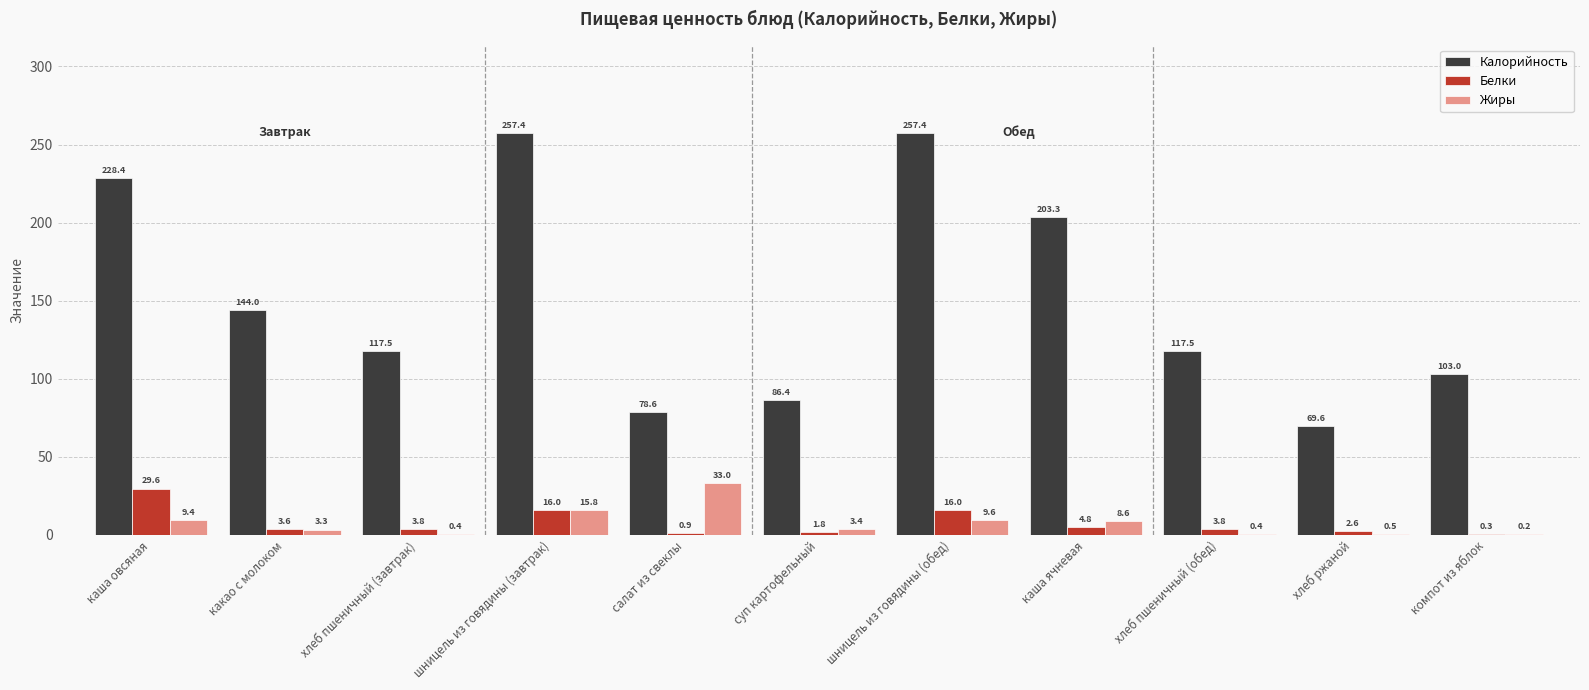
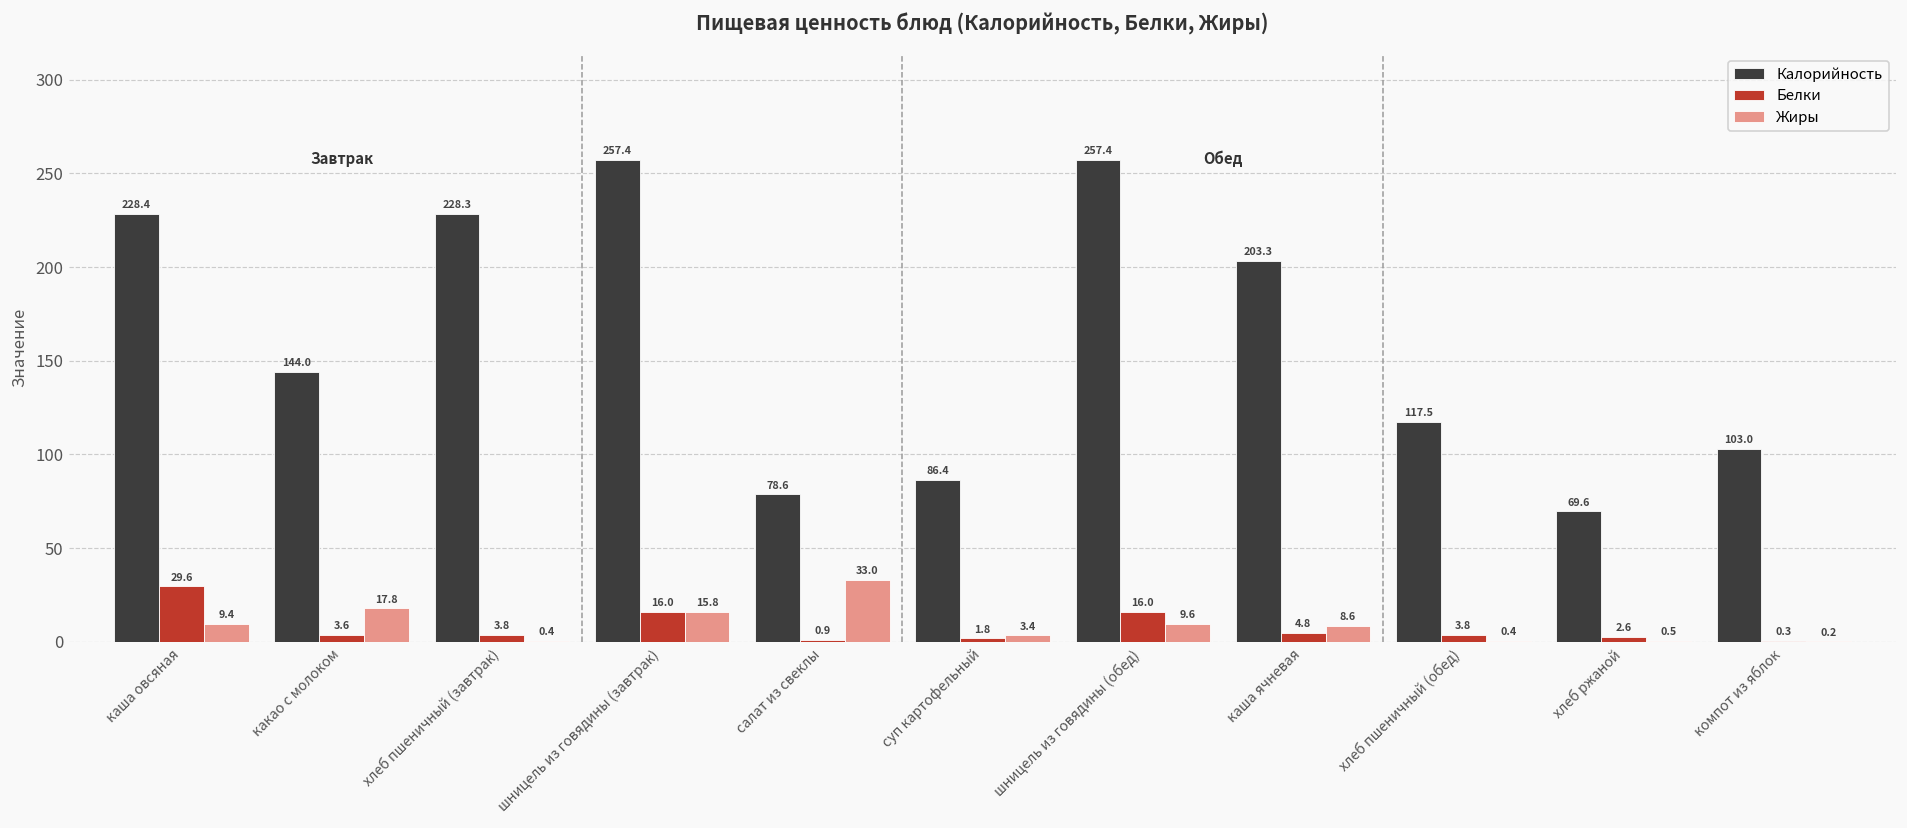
  {
    "Калорийность": {
      "каша овсяная": 228.4,
      "какао с молоком": 144.0,
-     "хлеб пшеничный (завтрак)": 117.5,
+     "хлеб пшеничный (завтрак)": 228.3,
      "шницель из говядины (завтрак)": 257.4,
      "салат из свеклы": 78.6,
      "суп картофельный": 86.4,
      "шницель из говядины (обед)": 257.4,
      "каша ячневая": 203.3,
      "хлеб пшеничный (обед)": 117.5,
      "хлеб ржаной": 69.6,
      "компот из яблок": 103.0
    },
    "Белки": {
      "каша овсяная": 29.6,
      "какао с молоком": 3.6,
      "хлеб пшеничный (завтрак)": 3.8,
      "шницель из говядины (завтрак)": 16.0,
      "салат из свеклы": 0.9,
      "суп картофельный": 1.8,
      "шницель из говядины (обед)": 16.0,
      "каша ячневая": 4.8,
      "хлеб пшеничный (обед)": 3.8,
      "хлеб ржаной": 2.6,
      "компот из яблок": 0.3
    },
    "Жиры": {
      "каша овсяная": 9.4,
-     "какао с молоком": 3.3,
+     "какао с молоком": 17.8,
      "хлеб пшеничный (завтрак)": 0.4,
      "шницель из говядины (завтрак)": 15.8,
      "салат из свеклы": 33.0,
      "суп картофельный": 3.4,
      "шницель из говядины (обед)": 9.6,
      "каша ячневая": 8.6,
      "хлеб пшеничный (обед)": 0.4,
      "хлеб ржаной": 0.5,
      "компот из яблок": 0.2
    }
  }
